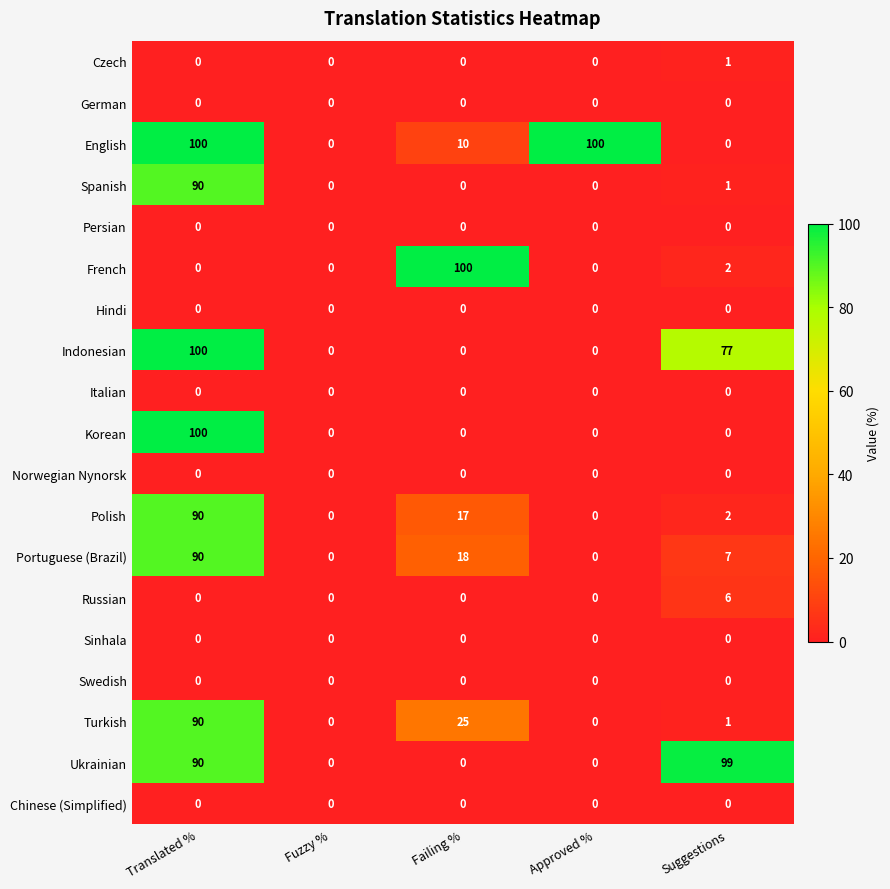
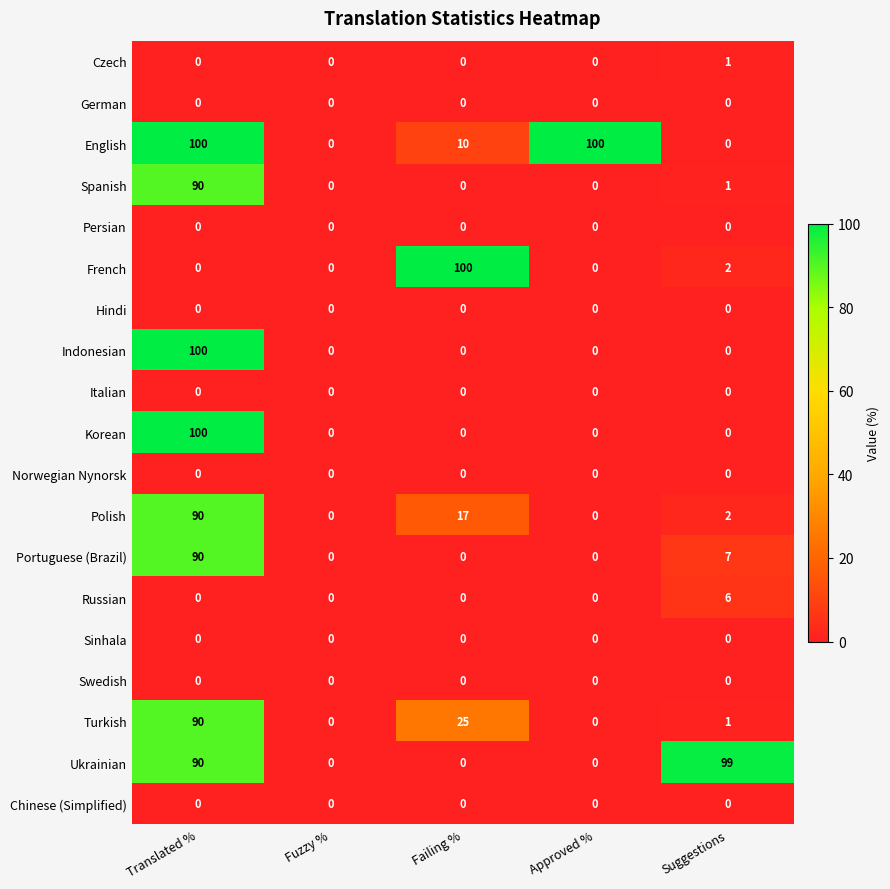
  {
    "Czech": {
      "Translated %": 0,
      "Fuzzy %": 0,
      "Failing %": 0,
      "Approved %": 0,
      "Suggestions": 1
    },
    "German": {
      "Translated %": 0,
      "Fuzzy %": 0,
      "Failing %": 0,
      "Approved %": 0,
      "Suggestions": 0
    },
    "English": {
      "Translated %": 100,
      "Fuzzy %": 0,
      "Failing %": 10,
      "Approved %": 100,
      "Suggestions": 0
    },
    "Spanish": {
      "Translated %": 90,
      "Fuzzy %": 0,
      "Failing %": 0,
      "Approved %": 0,
      "Suggestions": 1
    },
    "Persian": {
      "Translated %": 0,
      "Fuzzy %": 0,
      "Failing %": 0,
      "Approved %": 0,
      "Suggestions": 0
    },
    "French": {
      "Translated %": 0,
      "Fuzzy %": 0,
      "Failing %": 100,
      "Approved %": 0,
      "Suggestions": 2
    },
    "Hindi": {
      "Translated %": 0,
      "Fuzzy %": 0,
      "Failing %": 0,
      "Approved %": 0,
      "Suggestions": 0
    },
    "Indonesian": {
      "Translated %": 100,
      "Fuzzy %": 0,
      "Failing %": 0,
      "Approved %": 0,
-     "Suggestions": 77
+     "Suggestions": 0
    },
    "Italian": {
      "Translated %": 0,
      "Fuzzy %": 0,
      "Failing %": 0,
      "Approved %": 0,
      "Suggestions": 0
    },
    "Korean": {
      "Translated %": 100,
      "Fuzzy %": 0,
      "Failing %": 0,
      "Approved %": 0,
      "Suggestions": 0
    },
    "Norwegian Nynorsk": {
      "Translated %": 0,
      "Fuzzy %": 0,
      "Failing %": 0,
      "Approved %": 0,
      "Suggestions": 0
    },
    "Polish": {
      "Translated %": 90,
      "Fuzzy %": 0,
      "Failing %": 17,
      "Approved %": 0,
      "Suggestions": 2
    },
    "Portuguese (Brazil)": {
      "Translated %": 90,
      "Fuzzy %": 0,
-     "Failing %": 18,
+     "Failing %": 0,
      "Approved %": 0,
      "Suggestions": 7
    },
    "Russian": {
      "Translated %": 0,
      "Fuzzy %": 0,
      "Failing %": 0,
      "Approved %": 0,
      "Suggestions": 6
    },
    "Sinhala": {
      "Translated %": 0,
      "Fuzzy %": 0,
      "Failing %": 0,
      "Approved %": 0,
      "Suggestions": 0
    },
    "Swedish": {
      "Translated %": 0,
      "Fuzzy %": 0,
      "Failing %": 0,
      "Approved %": 0,
      "Suggestions": 0
    },
    "Turkish": {
      "Translated %": 90,
      "Fuzzy %": 0,
      "Failing %": 25,
      "Approved %": 0,
      "Suggestions": 1
    },
    "Ukrainian": {
      "Translated %": 90,
      "Fuzzy %": 0,
      "Failing %": 0,
      "Approved %": 0,
      "Suggestions": 99
    },
    "Chinese (Simplified)": {
      "Translated %": 0,
      "Fuzzy %": 0,
      "Failing %": 0,
      "Approved %": 0,
      "Suggestions": 0
    }
  }
